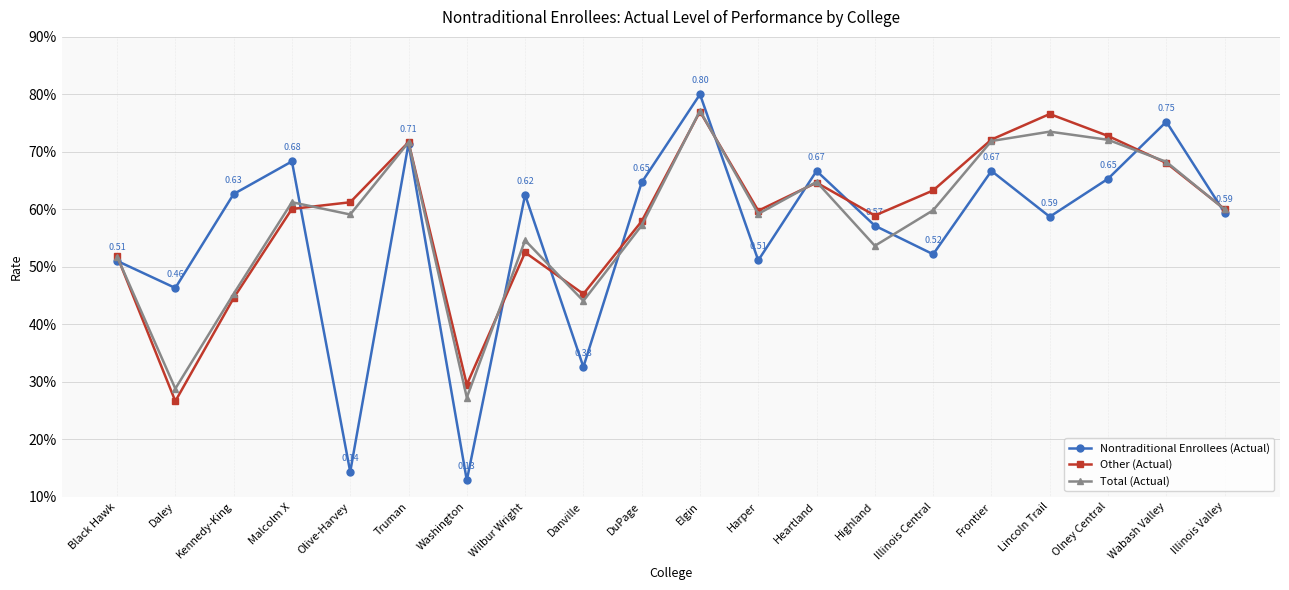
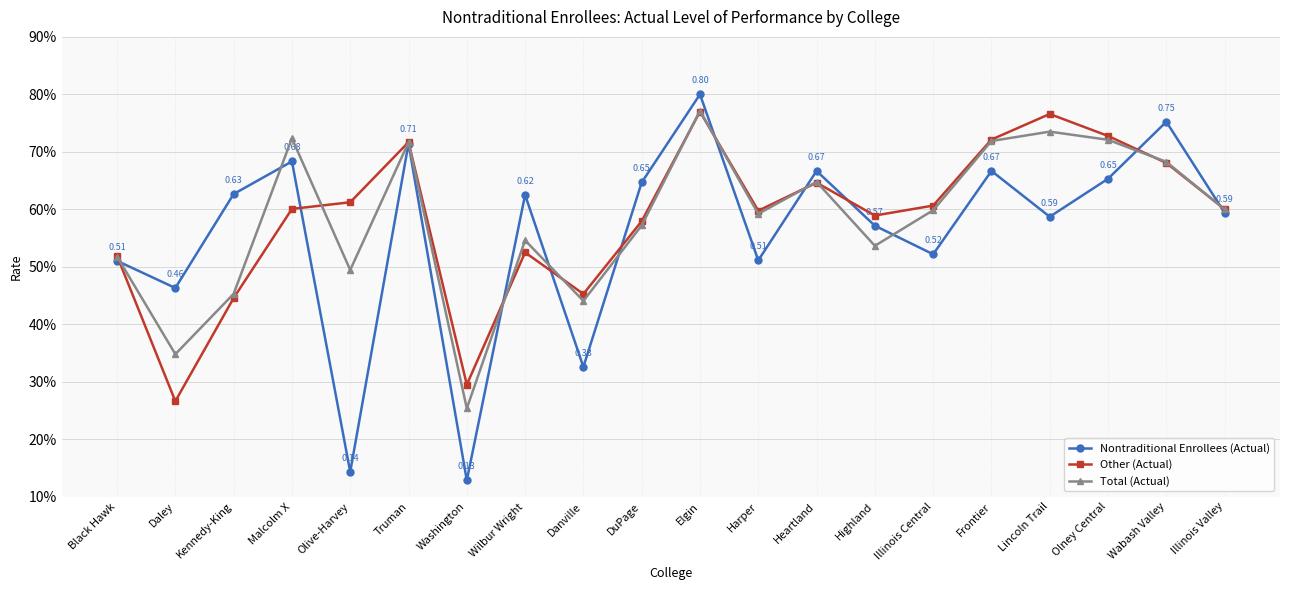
  {
    "Nontraditional Enrollees (Actual)": {
      "Black Hawk": "0.51",
      "Daley": "0.46",
      "Kennedy-King": "0.63",
      "Malcolm X": "0.68",
      "Olive-Harvey": "0.14",
      "Washington": "0.13",
      "Wilbur Wright": "0.62",
      "Danville": "0.33",
      "DuPage": "0.65",
      "Elgin": "0.80",
      "Harper": "0.51",
      "Heartland": "0.67",
      "Illinois Central": "0.52",
      "Frontier": "0.67",
      "Lincoln Trail": "0.59",
      "Olney Central": "0.65",
      "Wabash Valley": "0.75",
      "Illinois Valley": "0.59"
    },
    "Other (Actual)": {
      "Daley": "27%",
      "Kennedy-King": "45%",
      "Malcolm X": "60%",
      "Olive-Harvey": "61%",
      "Washington": "29%",
      "Wilbur Wright": "52%",
      "Danville": "45%",
      "DuPage": "58%",
      "Harper": "60%",
-     "Illinois Central": "63%",
+     "Illinois Central": "61%",
      "Lincoln Trail": "77%",
      "Olney Central": "73%"
    },
    "Total (Actual)": {
-     "Daley": "29%",
+     "Daley": "35%",
      "Kennedy-King": "45%",
-     "Malcolm X": "61%",
-     "Olive-Harvey": "59%",
-     "Washington": "27%",
+     "Malcolm X": "72%",
+     "Olive-Harvey": "49%",
+     "Washington": "25%",
      "Wilbur Wright": "55%",
      "Danville": "44%",
      "DuPage": "57%",
      "Harper": "59%",
      "Highland": "54%",
      "Illinois Central": "60%",
      "Lincoln Trail": "74%",
      "Olney Central": "72%"
    }
  }
